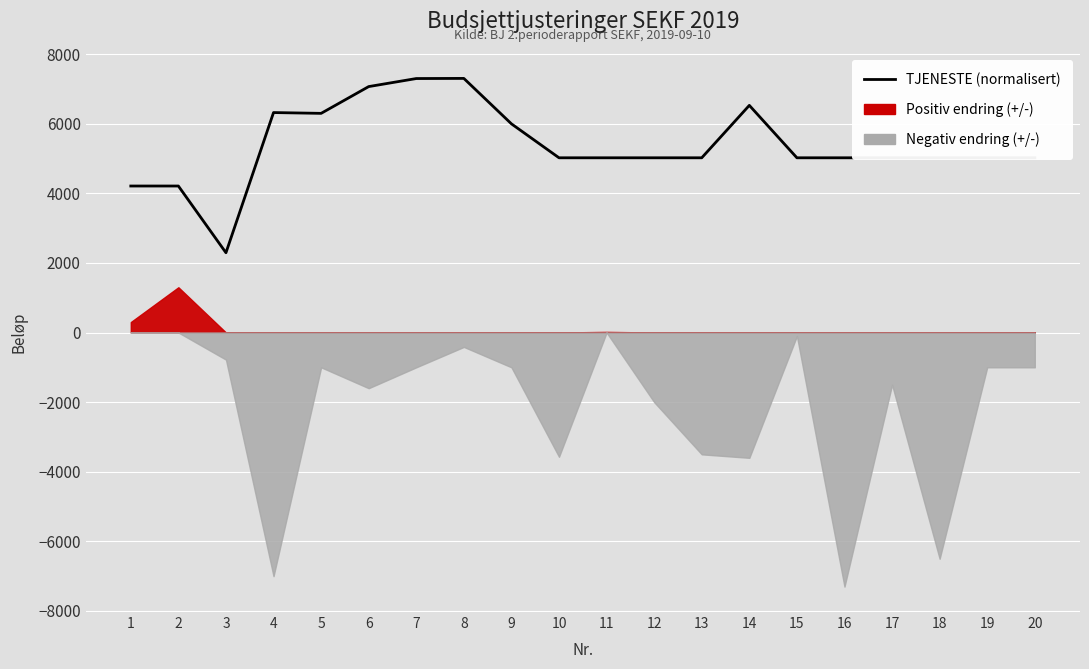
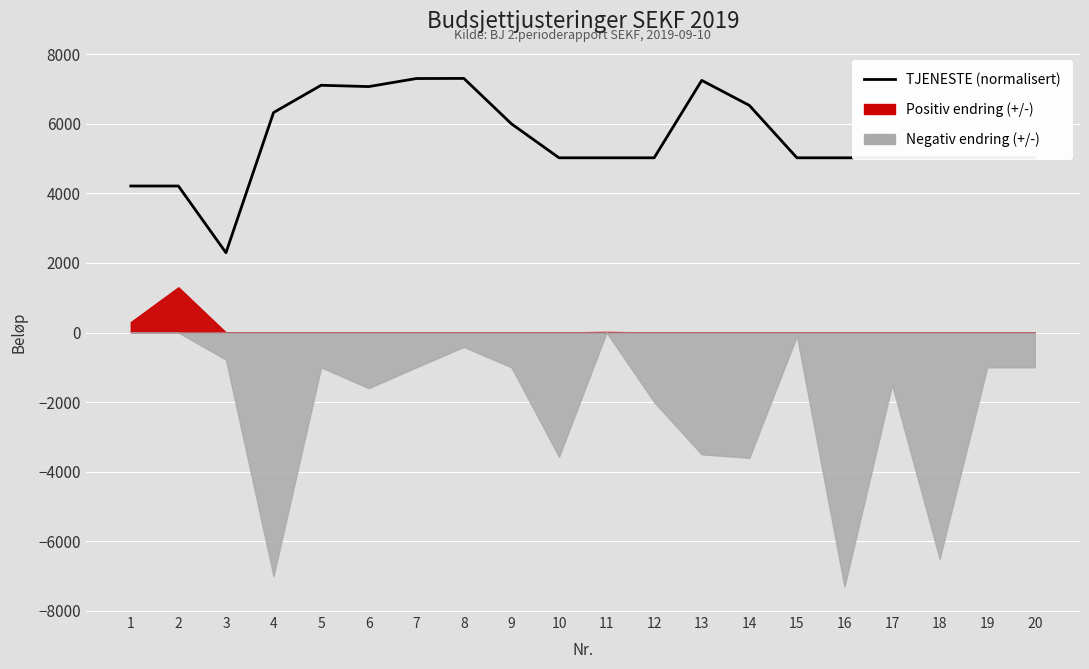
  {
    "TJENESTE (normalisert)": {
      "1": 4200,
      "2": 4200,
      "3": 2300,
      "4": 6300,
-     "5": 6300,
+     "5": 7100,
      "6": 7100,
      "7": 7300,
      "8": 7300,
      "9": 6000,
      "10": 5000,
      "11": 5000,
      "12": 5000,
-     "13": 5000,
+     "13": 7200,
      "14": 6500,
      "15": 5000,
      "16": 5000
    },
    "Positiv endring (+/-)": {
      "1": 300,
      "2": 1300
    },
    "Negativ endring (+/-)": {
      "1": 0,
      "2": 0
    }
  }
